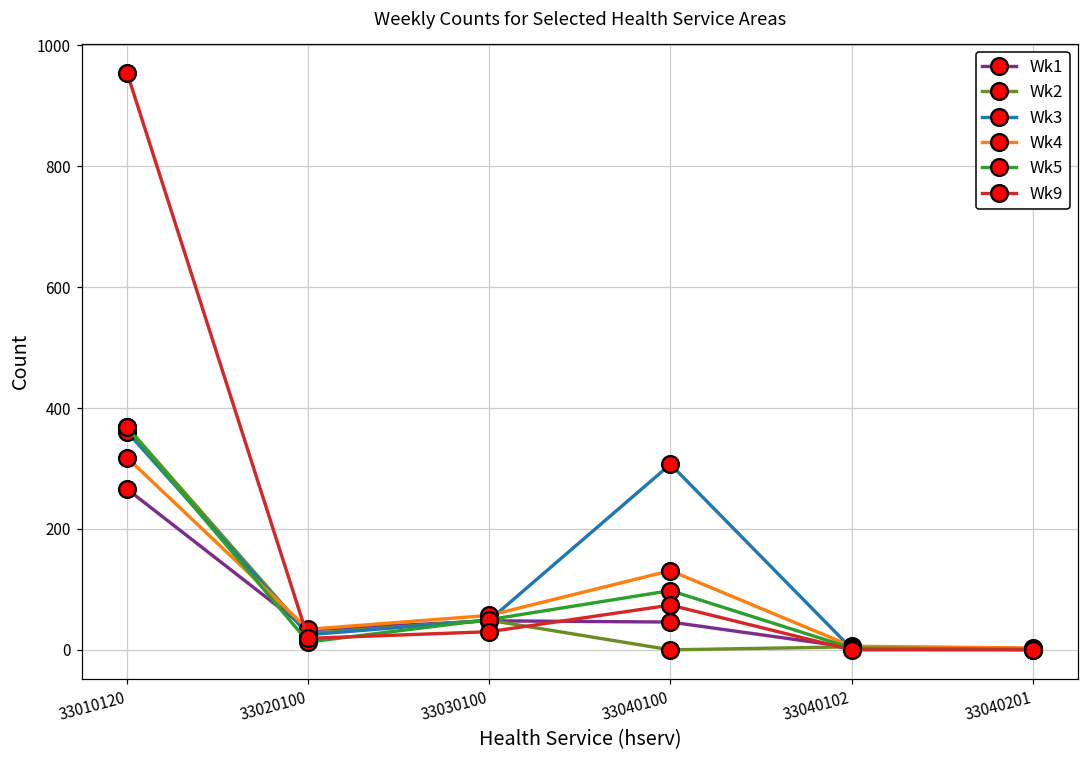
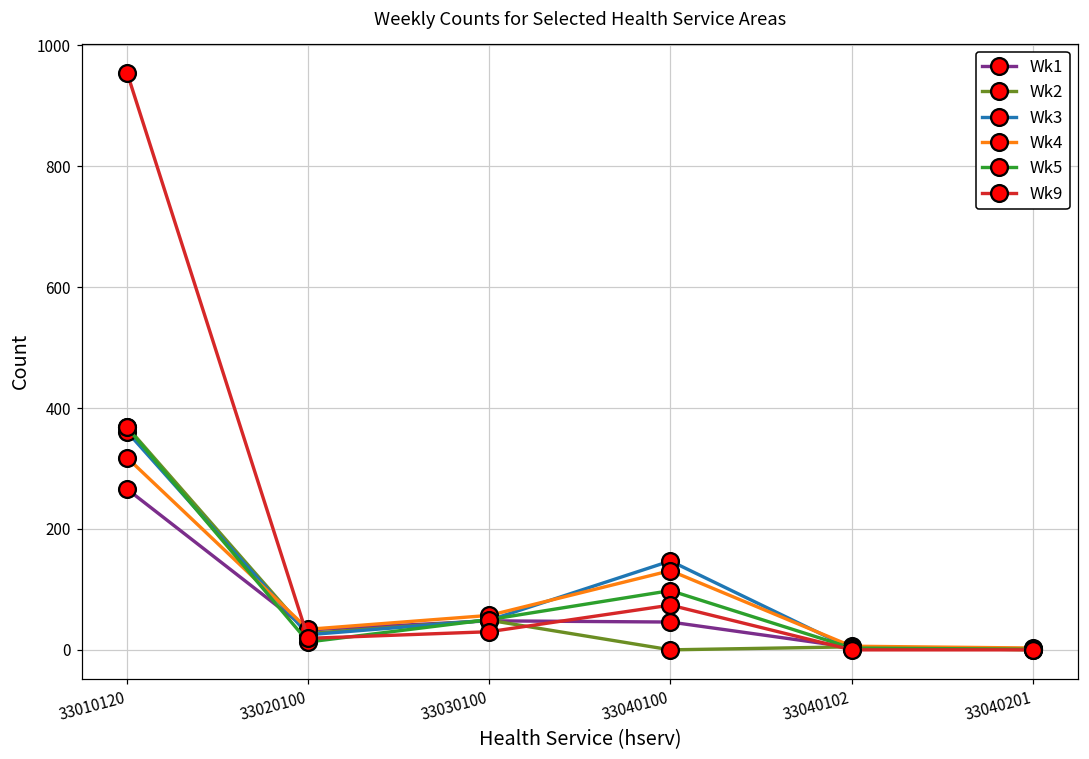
  {
    "Wk1": {
      "33010120": 270,
      "33040100": 50
    },
    "Wk2": {
      "33040100": 0
    },
    "Wk3": {
      "33010120": 360,
-     "33040100": 310
+     "33040100": 150
    },
    "Wk4": {
      "33010120": 320,
      "33030100": 60,
      "33040100": 130
    },
    "Wk5": {
      "33020100": 10,
      "33040100": 100
    },
    "Wk9": {
      "33010120": 960,
      "33020100": 20,
      "33030100": 30,
      "33040100": 70
    }
  }
